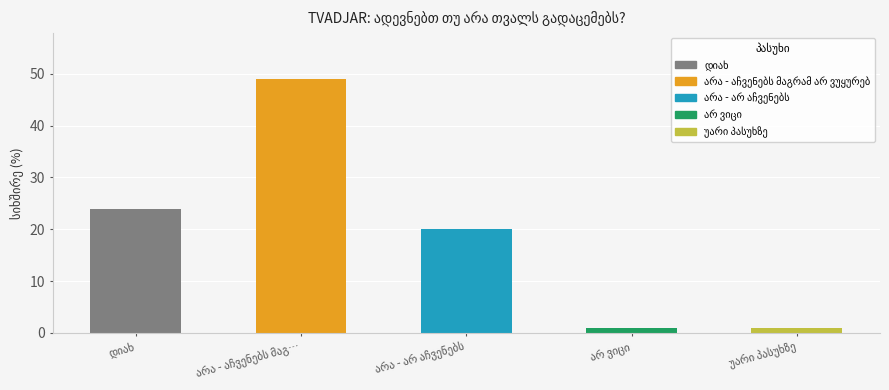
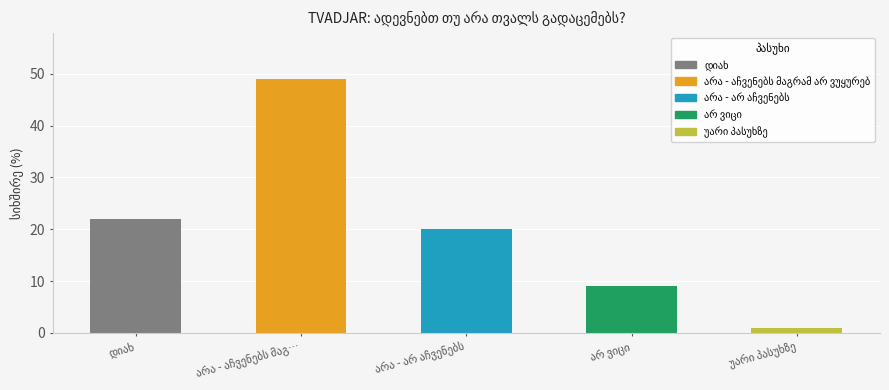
  {
-   "დიახ": 24,
+   "დიახ": 22,
    "არა - აჩვენებს მაგ…": 49,
    "არა - არ აჩვენებს": 20,
-   "არ ვიცი": 1,
+   "არ ვიცი": 9,
    "უარი პასუხზე": 1
  }
